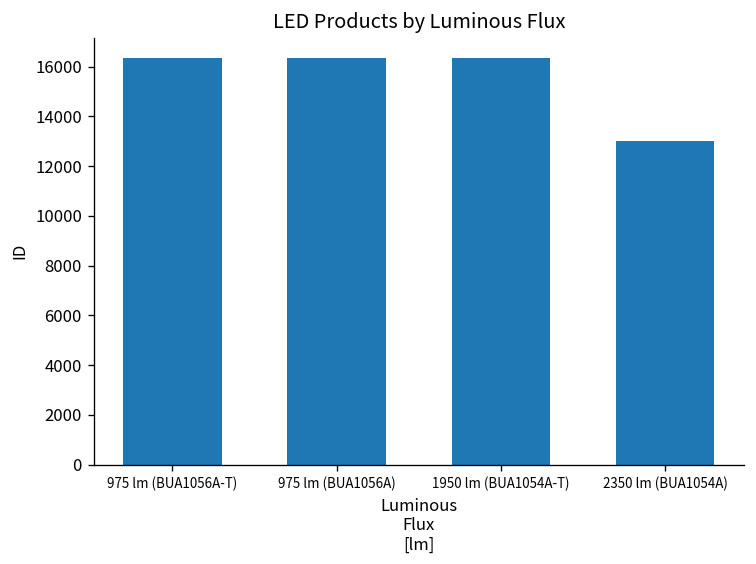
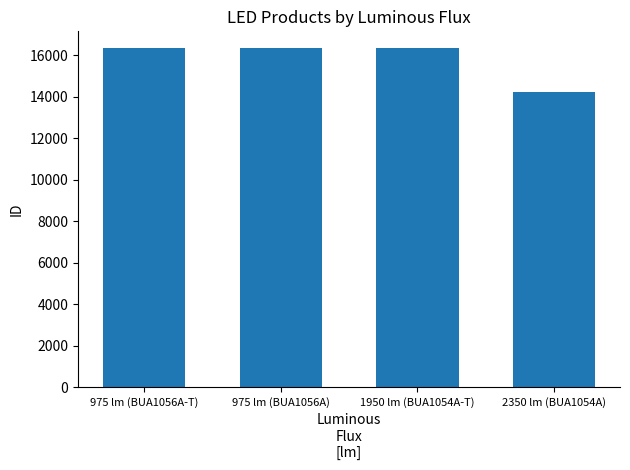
  {
    "975 lm (BUA1056A-T)": 16300,
    "975 lm (BUA1056A)": 16300,
    "1950 lm (BUA1054A-T)": 16300,
-   "2350 lm (BUA1054A)": 13000
+   "2350 lm (BUA1054A)": 14200
  }
